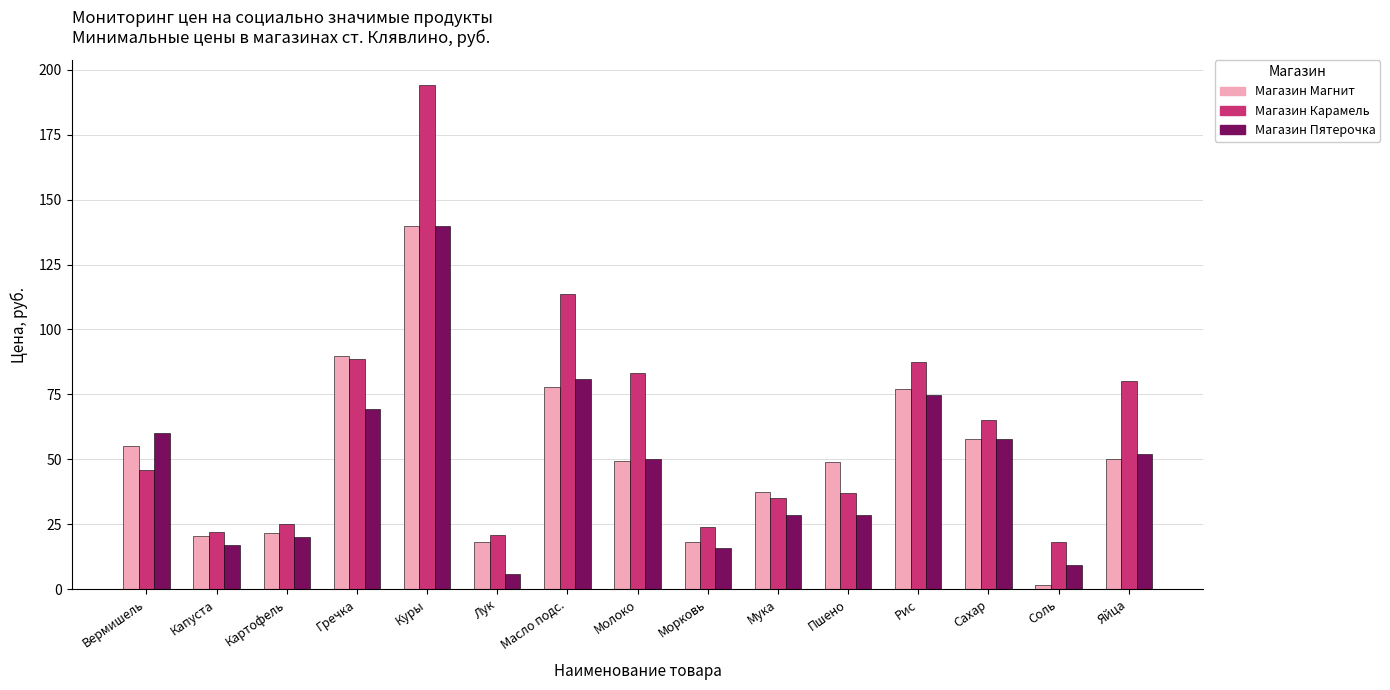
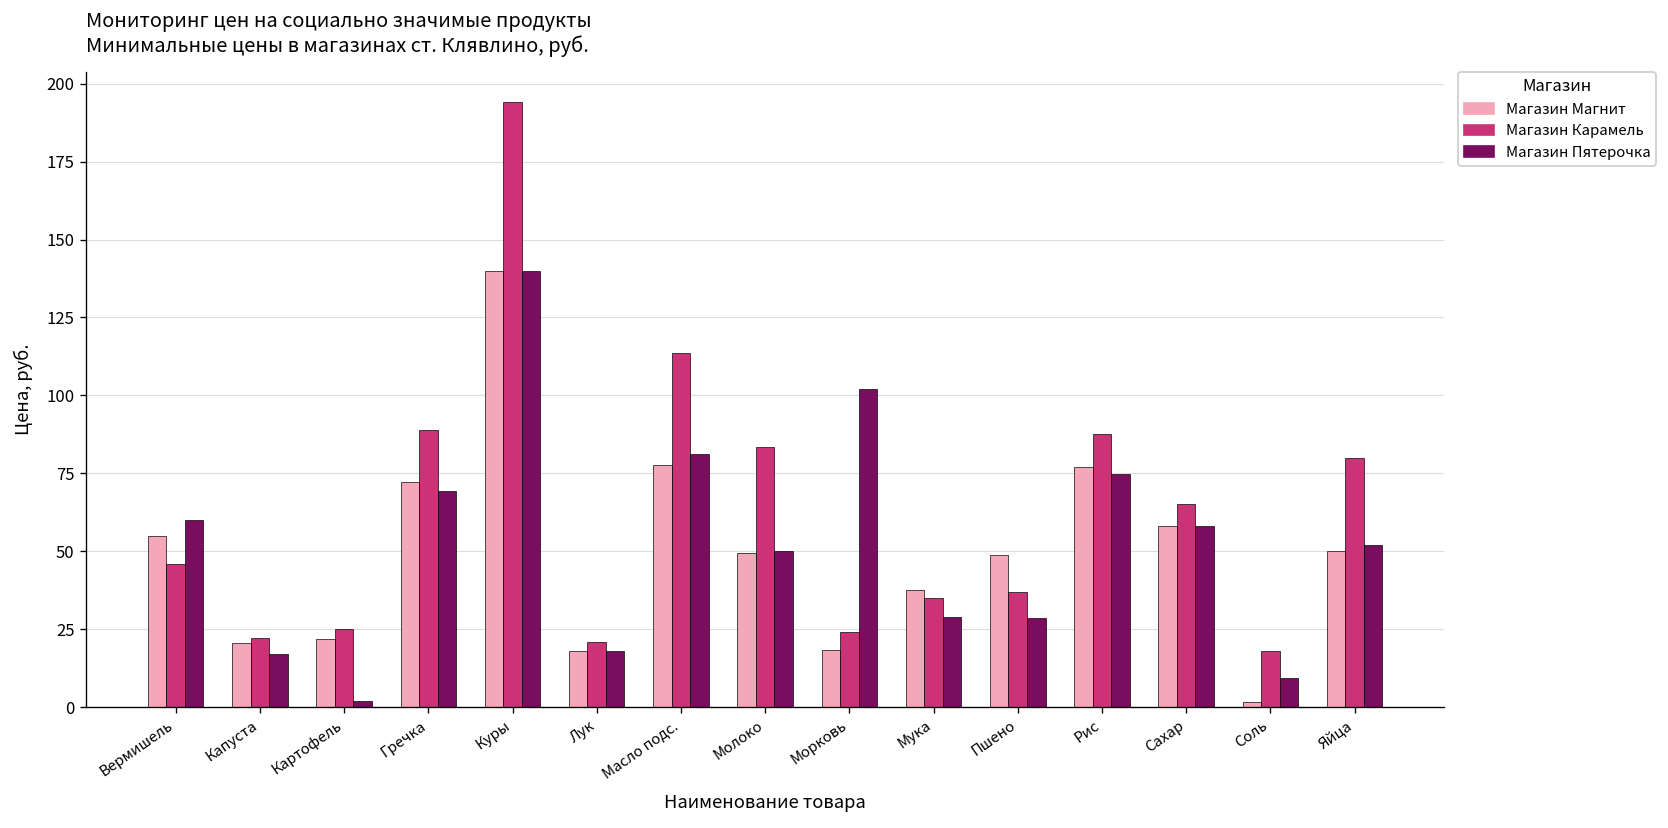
  {
    "Магазин Магнит": {
      "Вермишель": 55,
      "Капуста": 21,
      "Картофель": 22,
-     "Гречка": 90,
+     "Гречка": 72,
      "Куры": 140,
      "Лук": 18,
      "Масло подс.": 78,
      "Молоко": 49,
      "Морковь": 18,
      "Мука": 38,
      "Пшено": 49,
      "Рис": 77,
      "Сахар": 58,
      "Соль": 2,
      "Яйца": 50
    },
    "Магазин Карамель": {
      "Вермишель": 46,
      "Капуста": 22,
      "Картофель": 25,
      "Гречка": 89,
      "Куры": 194,
      "Лук": 21,
      "Масло подс.": 114,
      "Молоко": 83,
      "Морковь": 24,
      "Мука": 35,
      "Пшено": 37,
      "Рис": 88,
      "Сахар": 65,
      "Соль": 18,
      "Яйца": 80
    },
    "Магазин Пятерочка": {
      "Вермишель": 60,
      "Капуста": 17,
-     "Картофель": 20,
+     "Картофель": 2,
      "Гречка": 69,
      "Куры": 140,
-     "Лук": 6,
+     "Лук": 18,
      "Масло подс.": 81,
      "Молоко": 50,
-     "Морковь": 16,
+     "Морковь": 102,
      "Мука": 29,
      "Пшено": 29,
      "Рис": 75,
      "Сахар": 58,
      "Соль": 9,
      "Яйца": 52
    }
  }
